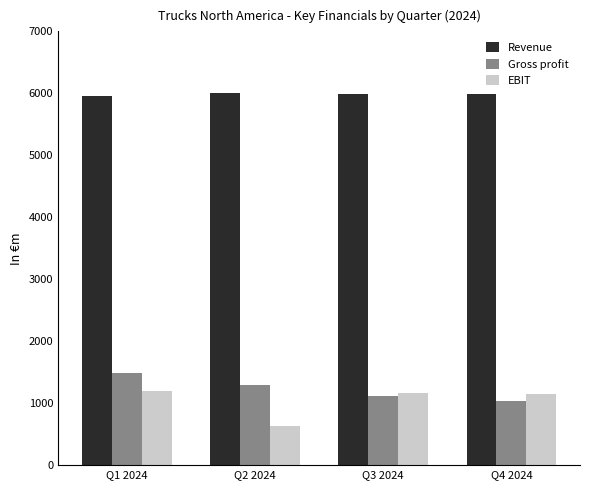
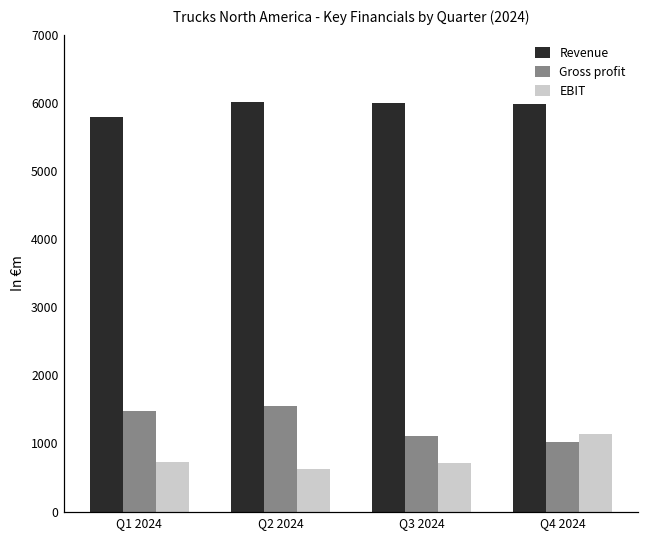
  {
    "Revenue": {
-     "Q1 2024": 6000,
+     "Q1 2024": 5800,
      "Q2 2024": 6000,
      "Q3 2024": 6000,
      "Q4 2024": 6000
    },
    "Gross profit": {
      "Q1 2024": 1500,
-     "Q2 2024": 1300,
+     "Q2 2024": 1600,
      "Q3 2024": 1100,
      "Q4 2024": 1000
    },
    "EBIT": {
-     "Q1 2024": 1200,
+     "Q1 2024": 700,
      "Q2 2024": 600,
-     "Q3 2024": 1200,
+     "Q3 2024": 700,
      "Q4 2024": 1100
    }
  }
